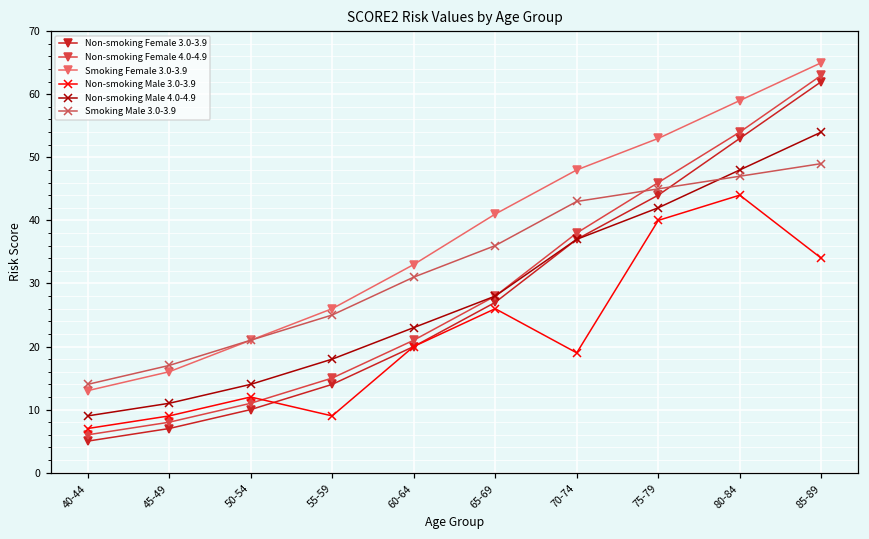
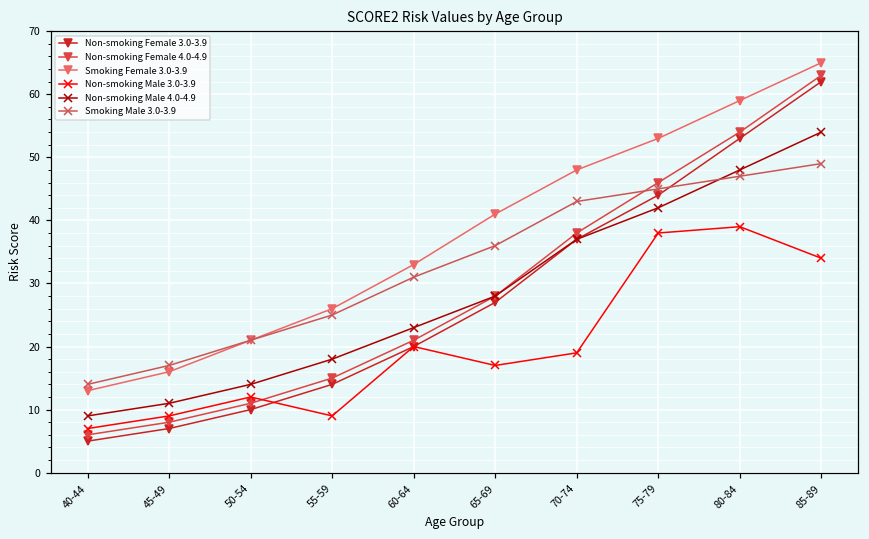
  {
    "Non-smoking Male 3.0-3.9": {
      "40-44": 7,
      "45-49": 9,
      "50-54": 12,
      "55-59": 9,
-     "65-69": 26,
+     "65-69": 17,
      "70-74": 19,
-     "75-79": 40,
-     "80-84": 44,
+     "75-79": 38,
+     "80-84": 39,
      "85-89": 34
    }
  }
